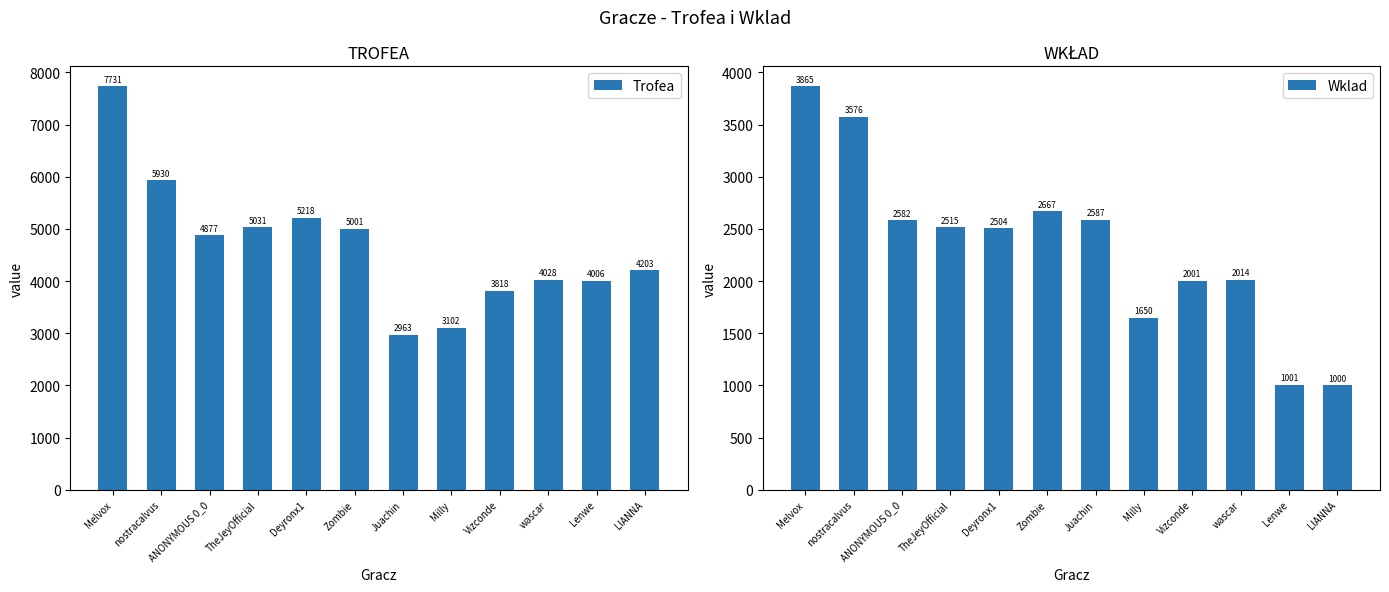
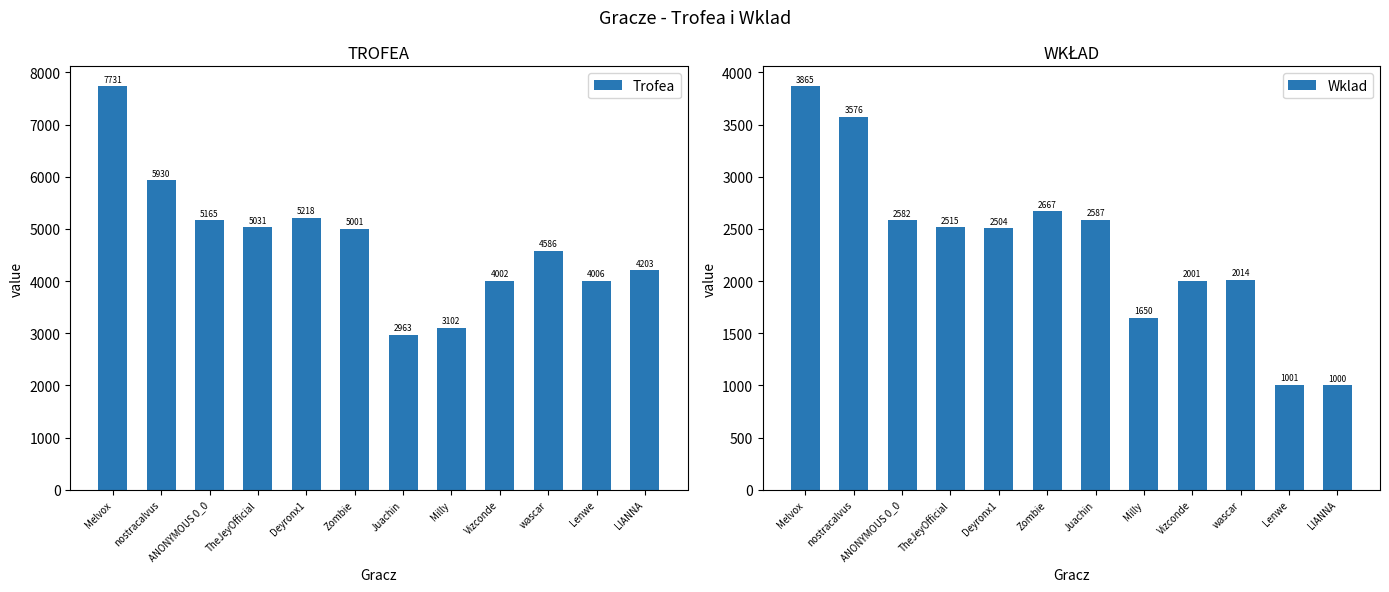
  {
    "TROFEA": {
      "Melvox": 7731,
      "nostracalvus": 5930,
-     "ANONYMOUS 0_0": 4877,
+     "ANONYMOUS 0_0": 5165,
      "TheJeyOfficial": 5031,
      "Deyronx1": 5218,
      "Zombie": 5001,
      "Juachin": 2963,
      "Milly": 3102,
-     "Vizconde": 3818,
-     "wascar": 4028,
+     "Vizconde": 4002,
+     "wascar": 4586,
      "Lenwe": 4006,
      "LIANNA": 4203
    },
    "WKŁAD": {
      "Melvox": 3865,
      "nostracalvus": 3576,
      "ANONYMOUS 0_0": 2582,
      "TheJeyOfficial": 2515,
      "Deyronx1": 2504,
      "Zombie": 2667,
      "Juachin": 2587,
      "Milly": 1650,
      "Vizconde": 2001,
      "wascar": 2014,
      "Lenwe": 1001,
      "LIANNA": 1000
    }
  }
